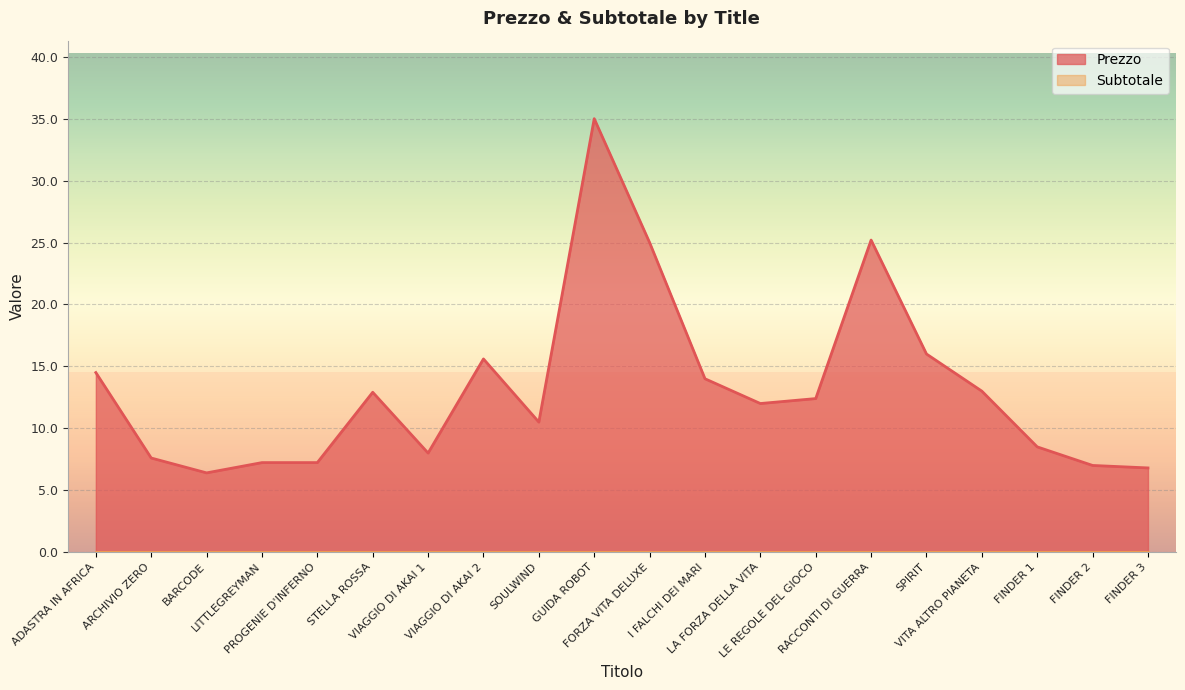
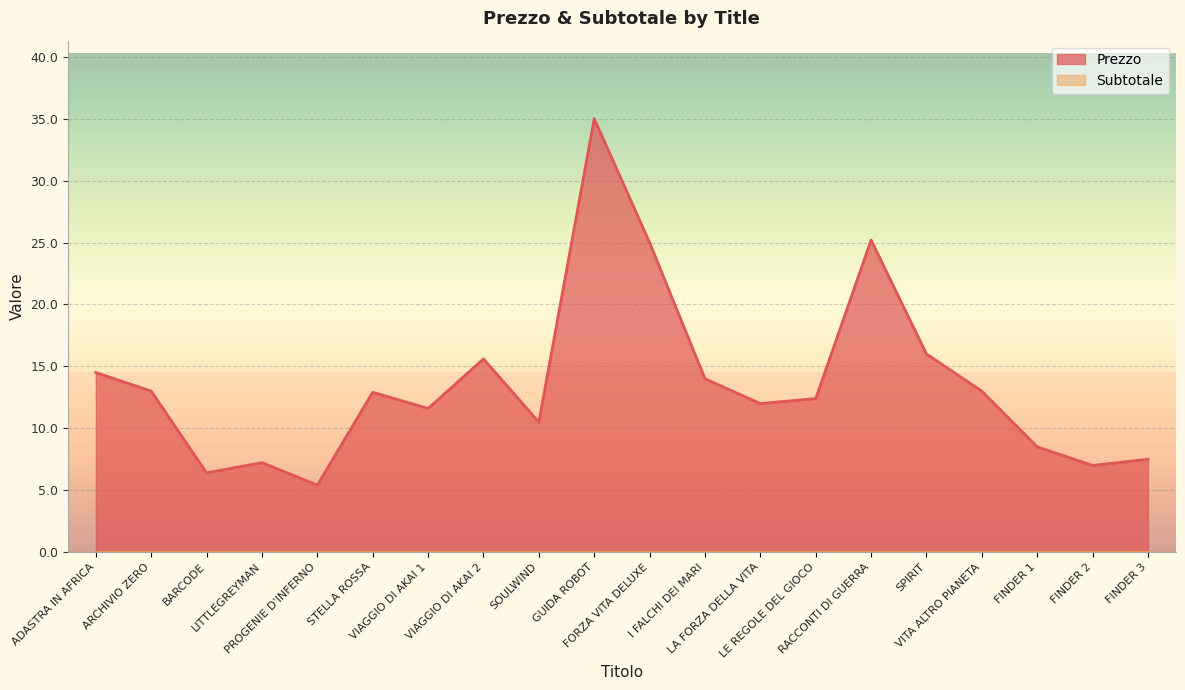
  {
    "Prezzo": {
      "ADASTRA IN AFRICA": 14.5,
-     "ARCHIVIO ZERO": 7.6,
+     "ARCHIVIO ZERO": 13.0,
      "BARCODE": 6.4,
      "LITTLEGREYMAN": 7.2,
-     "PROGENIE D'INFERNO": 7.2,
+     "PROGENIE D'INFERNO": 5.4,
      "STELLA ROSSA": 12.9,
-     "VIAGGIO DI AKAI 1": 8.0,
+     "VIAGGIO DI AKAI 1": 11.6,
      "VIAGGIO DI AKAI 2": 15.6,
      "SOULWIND": 10.5,
      "GUIDA ROBOT": 35.0,
      "FORZA VITA DELUXE": 25.0,
      "I FALCHI DEI MARI": 14.0,
      "LA FORZA DELLA VITA": 12.0,
      "LE REGOLE DEL GIOCO": 12.4,
      "RACCONTI DI GUERRA": 25.2,
      "SPIRIT": 16.0,
      "VITA ALTRO PIANETA": 13.0,
      "FINDER 1": 8.5,
      "FINDER 2": 7.0,
-     "FINDER 3": 6.8
+     "FINDER 3": 7.5
    },
    "Subtotale": {
      "ADASTRA IN AFRICA": 0.0,
      "ARCHIVIO ZERO": 0.0,
      "BARCODE": 0.0,
      "LITTLEGREYMAN": 0.0,
      "PROGENIE D'INFERNO": 0.0,
      "STELLA ROSSA": 0.0,
      "VIAGGIO DI AKAI 1": 0.0,
      "VIAGGIO DI AKAI 2": 0.0,
      "SOULWIND": 0.0,
      "GUIDA ROBOT": 0.0,
      "FORZA VITA DELUXE": 0.0,
      "I FALCHI DEI MARI": 0.0,
      "LA FORZA DELLA VITA": 0.0,
      "LE REGOLE DEL GIOCO": 0.0,
      "RACCONTI DI GUERRA": 0.0,
      "SPIRIT": 0.0,
      "VITA ALTRO PIANETA": 0.0,
      "FINDER 1": 0.0,
      "FINDER 2": 0.0,
      "FINDER 3": 0.0
    }
  }
